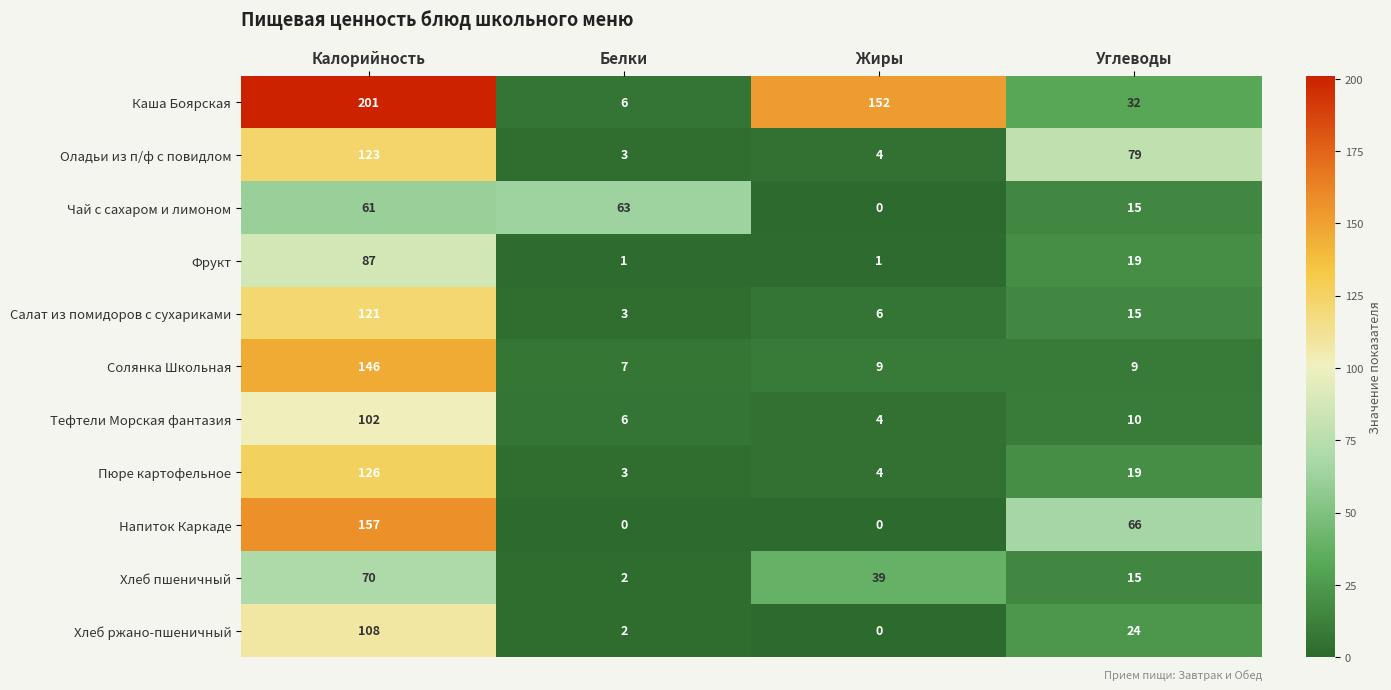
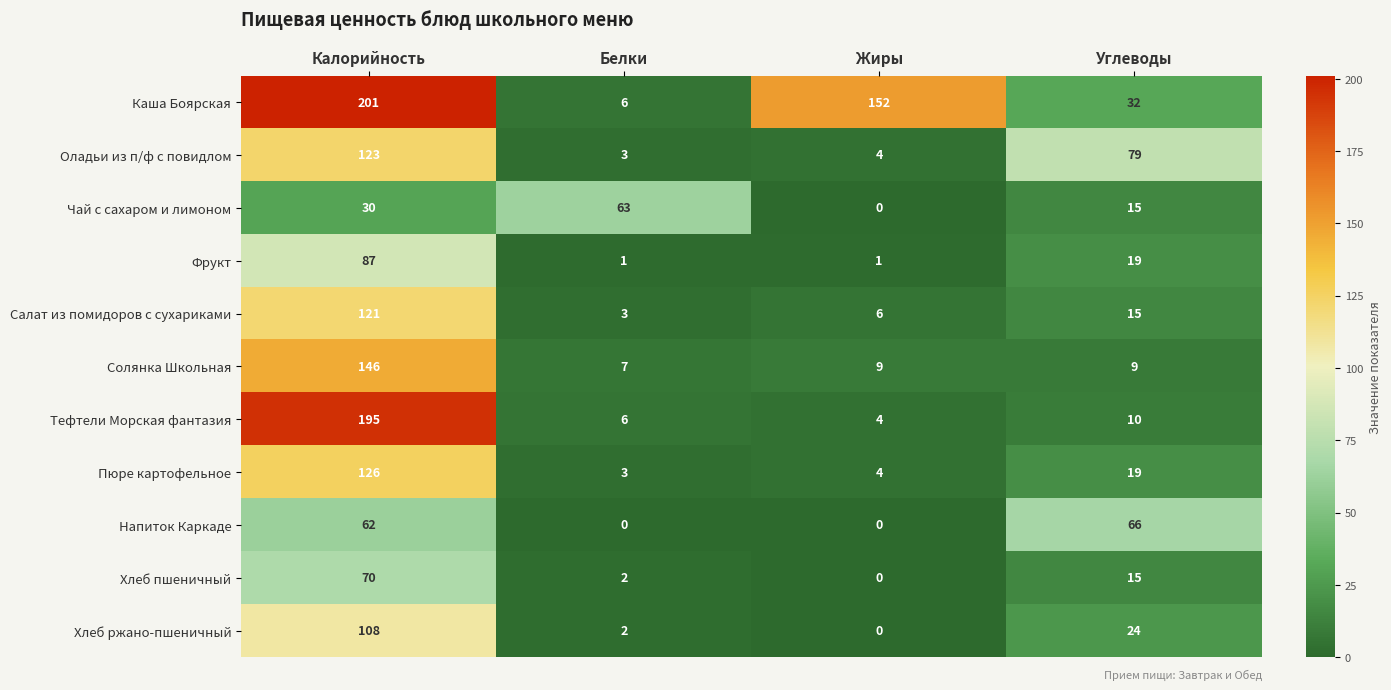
  {
    "Каша Боярская": {
      "Калорийность": 201,
      "Белки": 6,
      "Жиры": 152,
      "Углеводы": 32
    },
    "Оладьи из п/ф с повидлом": {
      "Калорийность": 123,
      "Белки": 3,
      "Жиры": 4,
      "Углеводы": 79
    },
    "Чай с сахаром и лимоном": {
-     "Калорийность": 61,
+     "Калорийность": 30,
      "Белки": 63,
      "Жиры": 0,
      "Углеводы": 15
    },
    "Фрукт": {
      "Калорийность": 87,
      "Белки": 1,
      "Жиры": 1,
      "Углеводы": 19
    },
    "Салат из помидоров с сухариками": {
      "Калорийность": 121,
      "Белки": 3,
      "Жиры": 6,
      "Углеводы": 15
    },
    "Солянка Школьная": {
      "Калорийность": 146,
      "Белки": 7,
      "Жиры": 9,
      "Углеводы": 9
    },
    "Тефтели Морская фантазия": {
-     "Калорийность": 102,
+     "Калорийность": 195,
      "Белки": 6,
      "Жиры": 4,
      "Углеводы": 10
    },
    "Пюре картофельное": {
      "Калорийность": 126,
      "Белки": 3,
      "Жиры": 4,
      "Углеводы": 19
    },
    "Напиток Каркаде": {
-     "Калорийность": 157,
+     "Калорийность": 62,
      "Белки": 0,
      "Жиры": 0,
      "Углеводы": 66
    },
    "Хлеб пшеничный": {
      "Калорийность": 70,
      "Белки": 2,
-     "Жиры": 39,
+     "Жиры": 0,
      "Углеводы": 15
    },
    "Хлеб ржано-пшеничный": {
      "Калорийность": 108,
      "Белки": 2,
      "Жиры": 0,
      "Углеводы": 24
    }
  }
